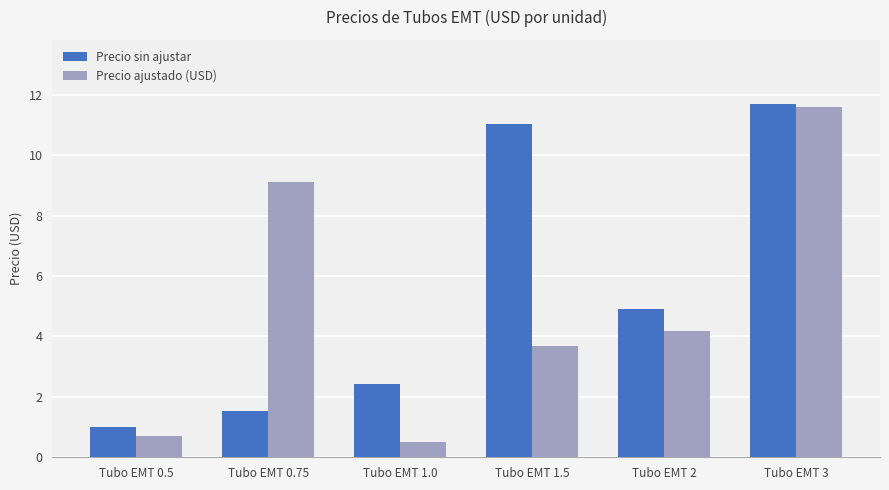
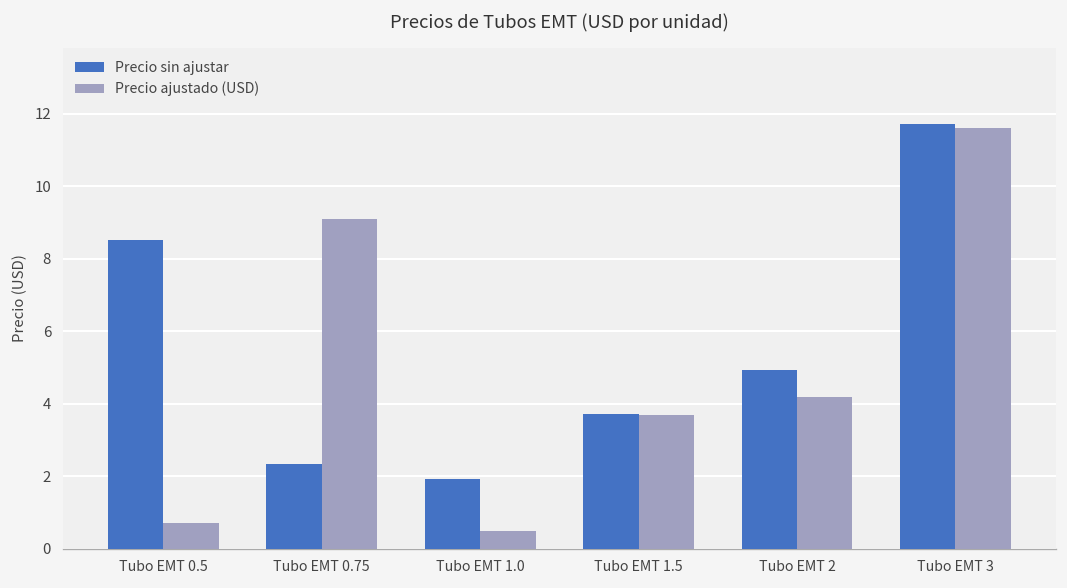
  {
    "Precio sin ajustar": {
-     "Tubo EMT 0.5": 1.0,
-     "Tubo EMT 0.75": 1.5,
-     "Tubo EMT 1.0": 2.4,
-     "Tubo EMT 1.5": 11.0,
+     "Tubo EMT 0.5": 8.5,
+     "Tubo EMT 0.75": 2.3,
+     "Tubo EMT 1.0": 1.9,
+     "Tubo EMT 1.5": 3.7,
      "Tubo EMT 2": 4.9,
      "Tubo EMT 3": 11.7
    },
    "Precio ajustado (USD)": {
      "Tubo EMT 0.5": 0.7,
      "Tubo EMT 0.75": 9.1,
      "Tubo EMT 1.0": 0.5,
      "Tubo EMT 1.5": 3.7,
      "Tubo EMT 2": 4.2,
      "Tubo EMT 3": 11.6
    }
  }
